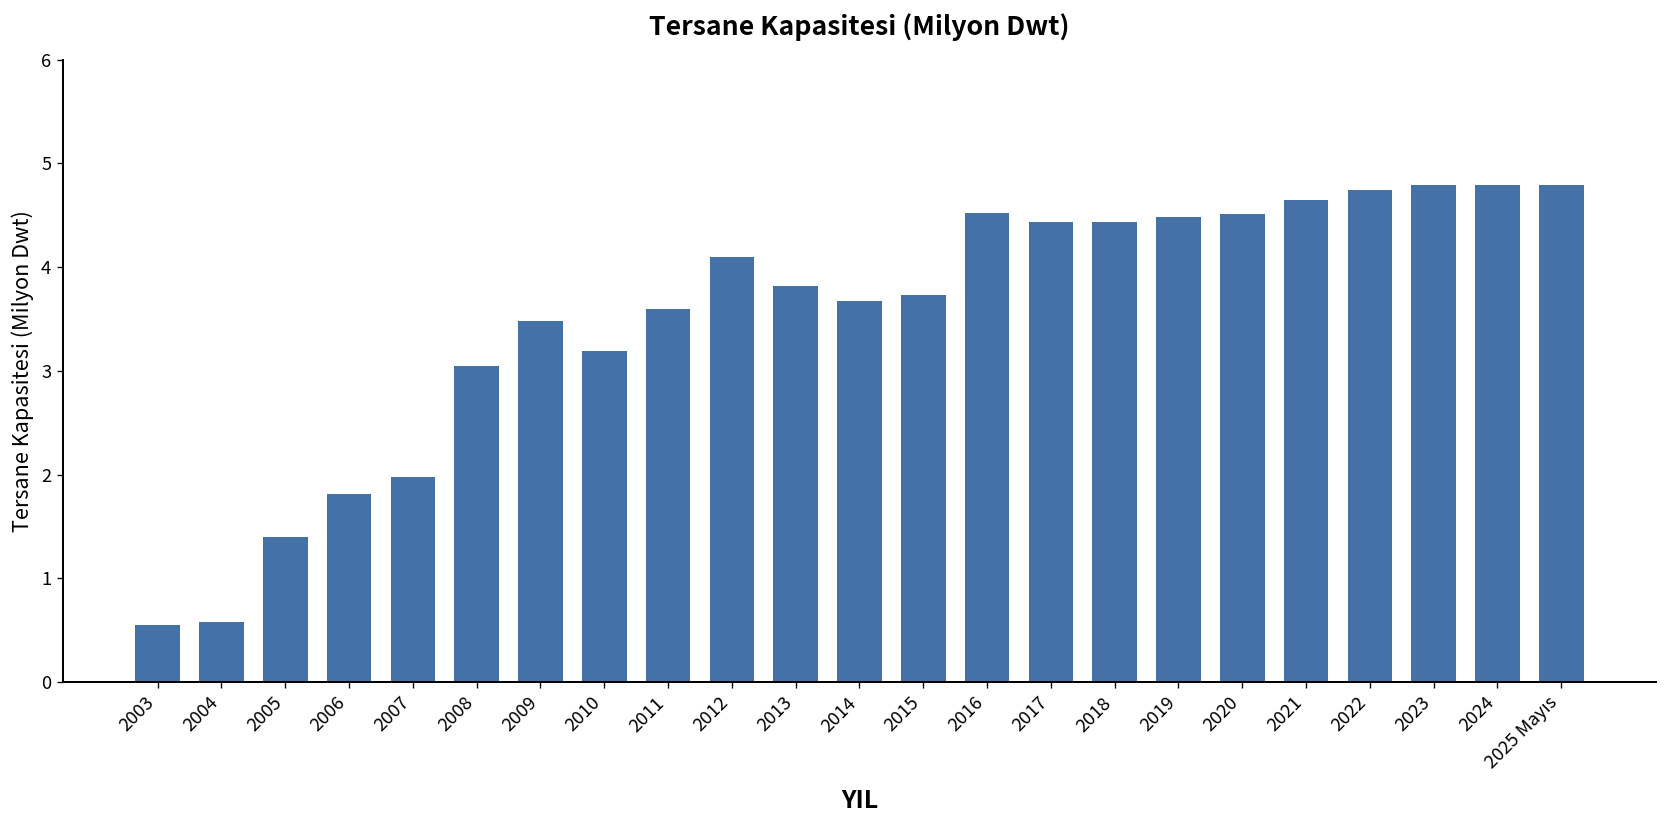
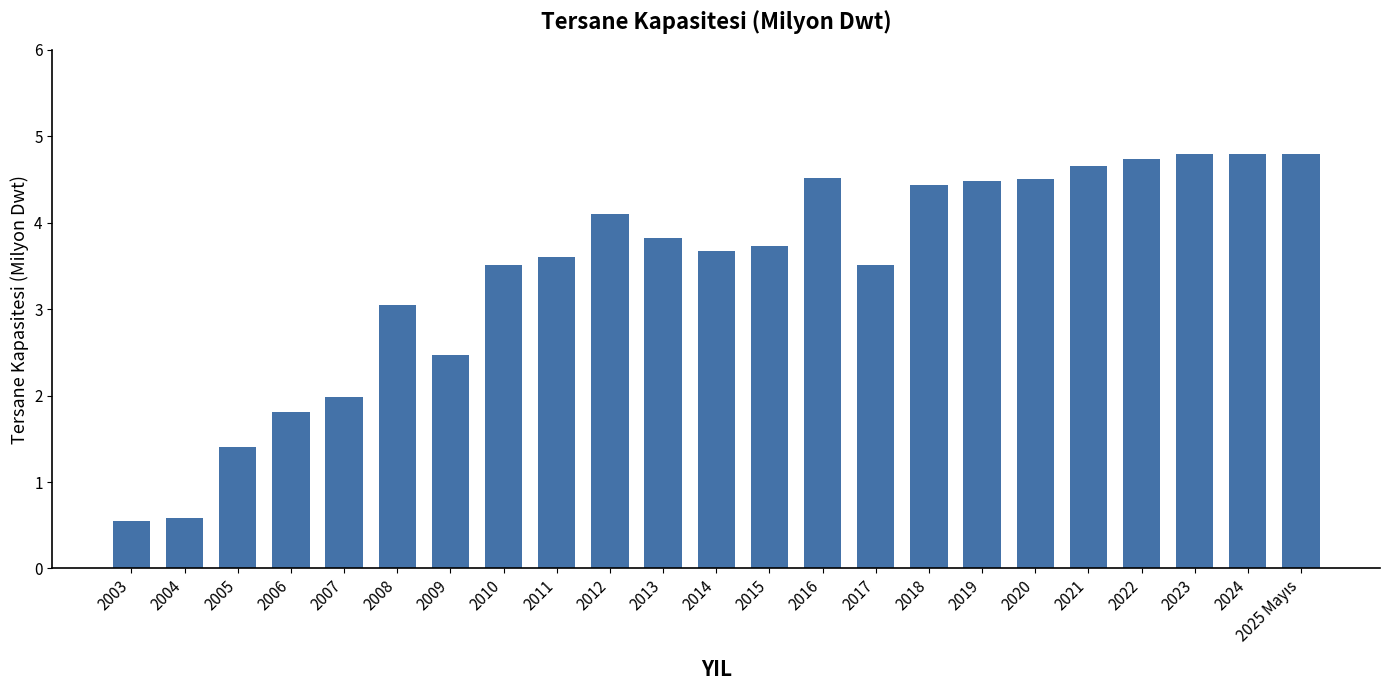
  {
    "2003": 0.6,
    "2004": 0.6,
    "2005": 1.4,
    "2006": 1.8,
    "2007": 2.0,
    "2008": 3.1,
-   "2009": 3.5,
-   "2010": 3.2,
+   "2009": 2.5,
+   "2010": 3.5,
    "2011": 3.6,
    "2012": 4.1,
    "2013": 3.8,
    "2014": 3.7,
    "2015": 3.7,
    "2016": 4.5,
-   "2017": 4.4,
+   "2017": 3.5,
    "2018": 4.4,
    "2019": 4.5,
    "2020": 4.5,
    "2021": 4.7,
    "2022": 4.7,
    "2023": 4.8,
    "2024": 4.8,
    "2025 Mayıs": 4.8
  }
